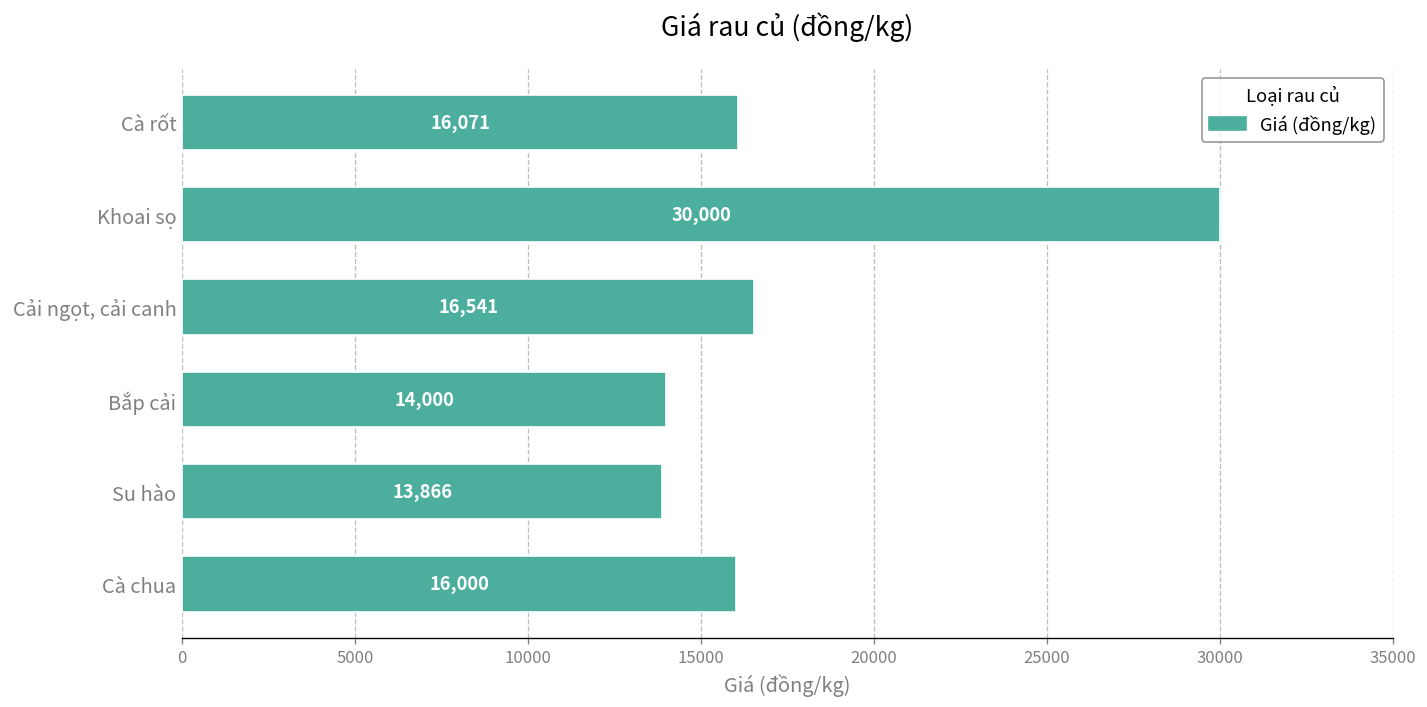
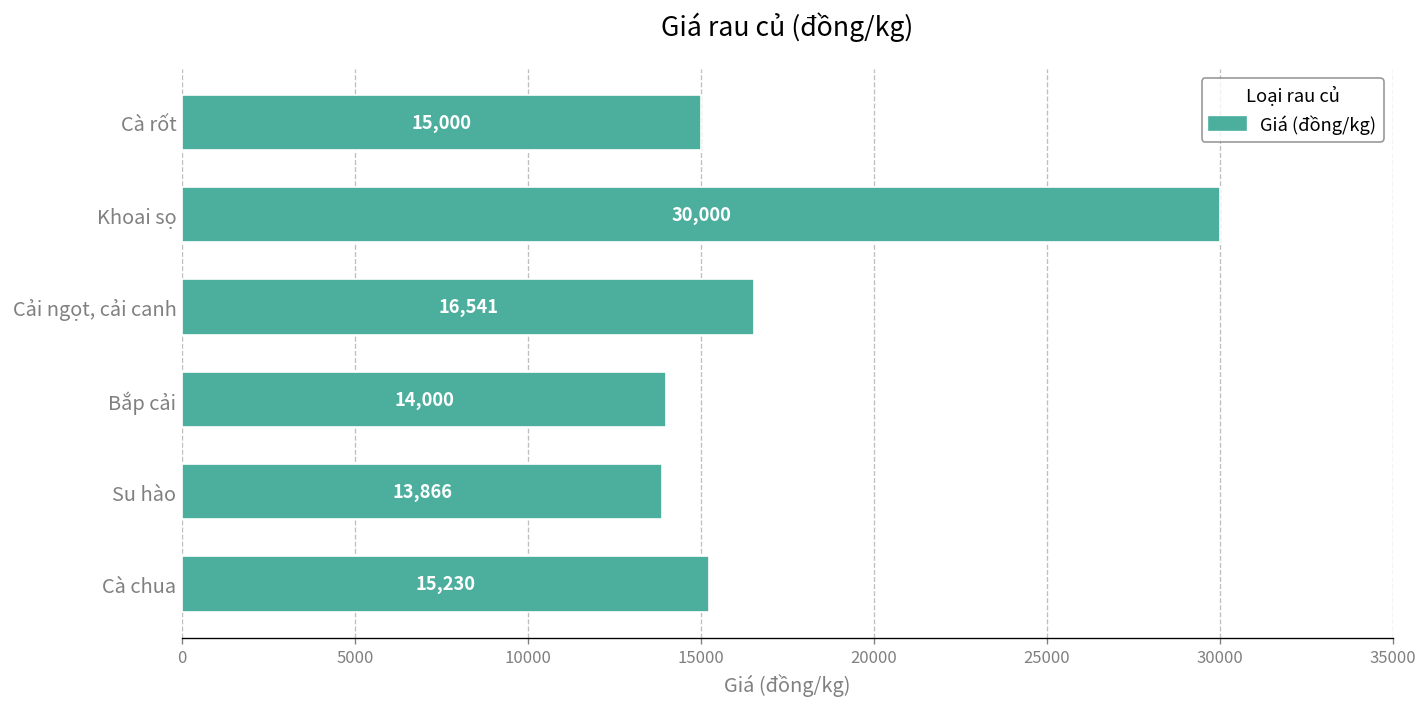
  {
-   "Cà rốt": "16,071",
+   "Cà rốt": "15,000",
    "Khoai sọ": "30,000",
    "Cải ngọt, cải canh": "16,541",
    "Bắp cải": "14,000",
    "Su hào": "13,866",
-   "Cà chua": "16,000"
+   "Cà chua": "15,230"
  }
